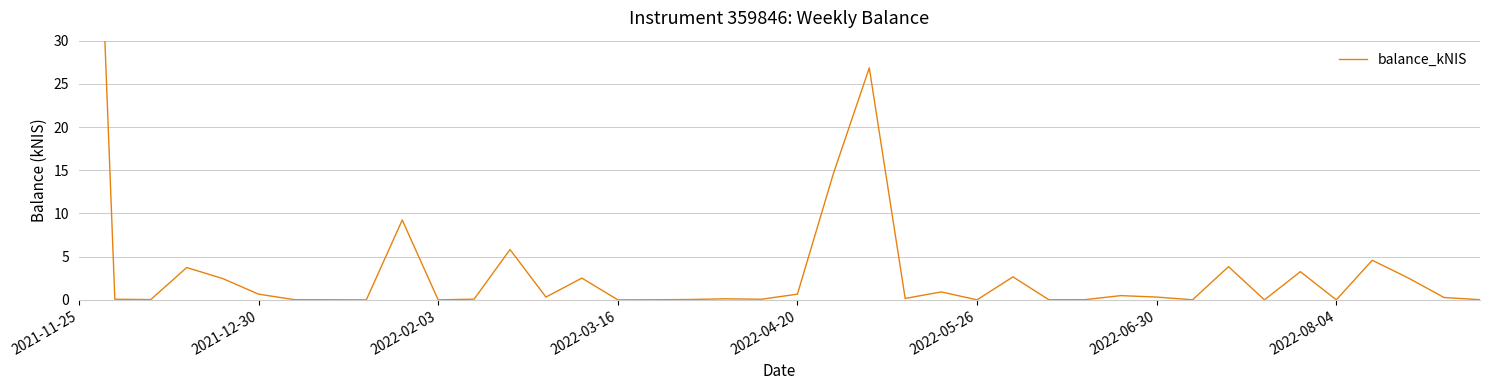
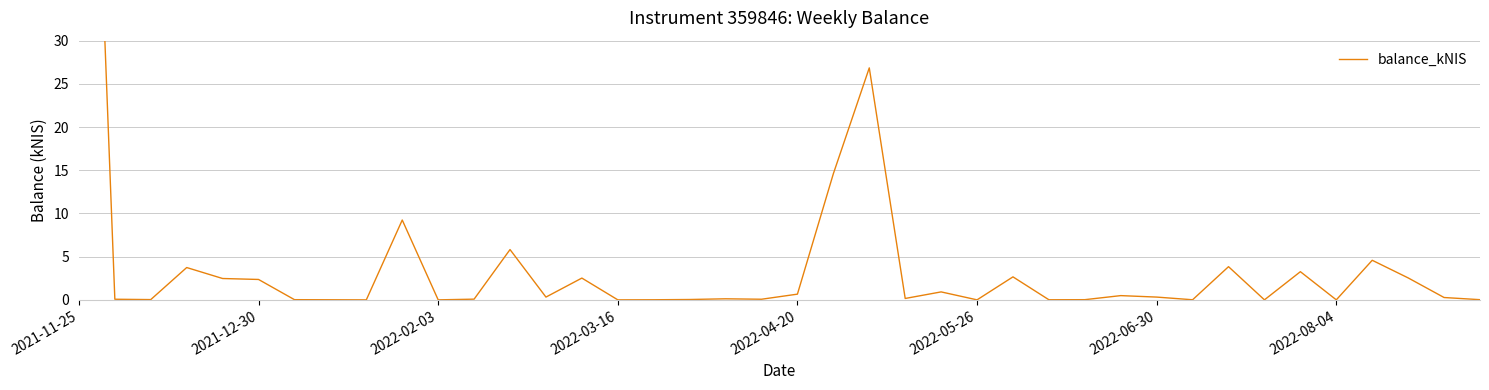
  {
-   "2021-12-30": 1,
+   "2021-12-30": 2,
    "2022-02-03": 0,
    "2022-03-16": 0,
    "2022-04-20": 1,
    "2022-05-26": 0,
    "2022-06-30": 0,
    "2022-08-04": 0
  }
